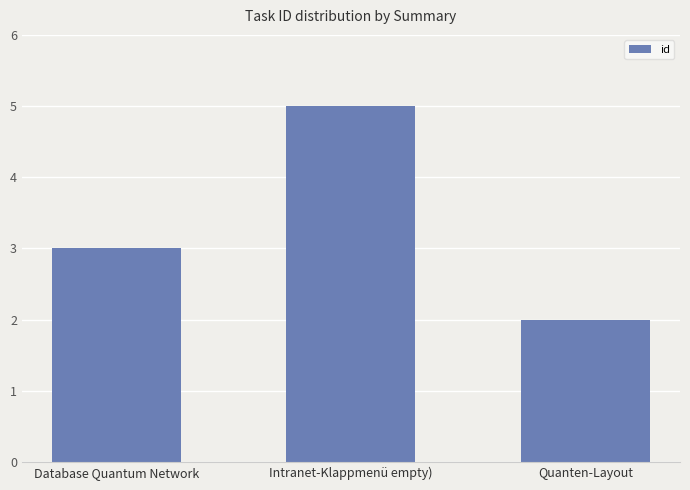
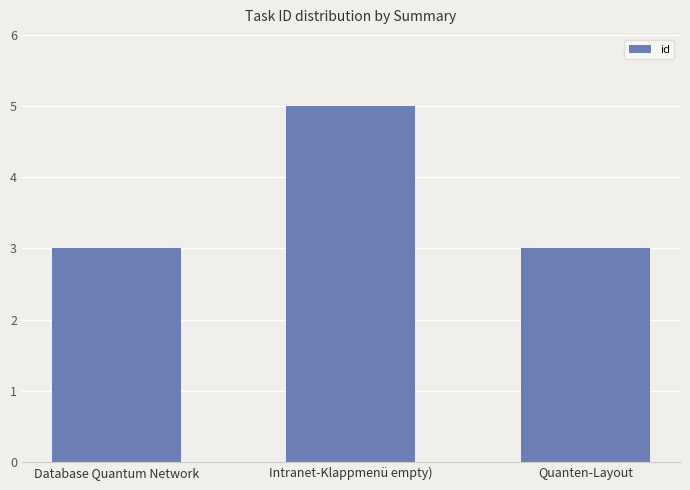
  {
    "Database Quantum Network": 3,
    "Intranet-Klappmenü empty)": 5,
-   "Quanten-Layout": 2
+   "Quanten-Layout": 3
  }
